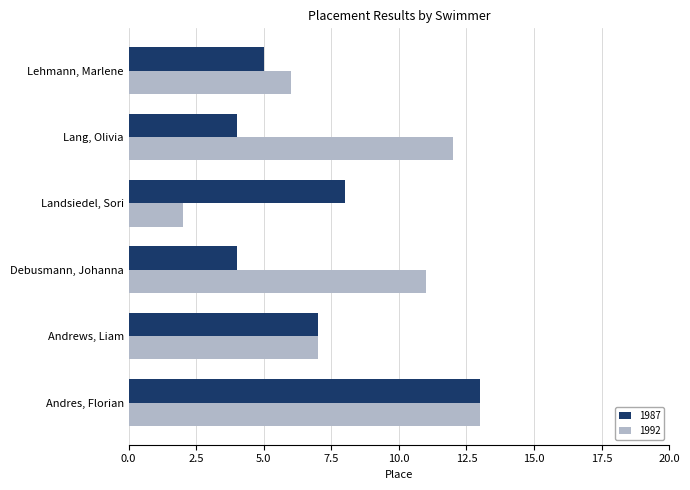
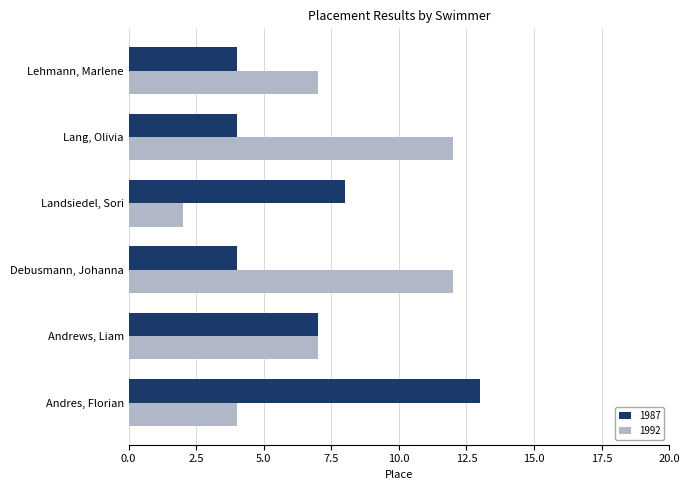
  {
    "1987": {
-     "Lehmann, Marlene": 5,
+     "Lehmann, Marlene": 4,
      "Lang, Olivia": 4,
      "Landsiedel, Sori": 8,
      "Debusmann, Johanna": 4,
      "Andrews, Liam": 7,
      "Andres, Florian": 13
    },
    "1992": {
-     "Lehmann, Marlene": 6,
+     "Lehmann, Marlene": 7,
      "Lang, Olivia": 12,
      "Landsiedel, Sori": 2,
-     "Debusmann, Johanna": 11,
+     "Debusmann, Johanna": 12,
      "Andrews, Liam": 7,
-     "Andres, Florian": 13
+     "Andres, Florian": 4
    }
  }
